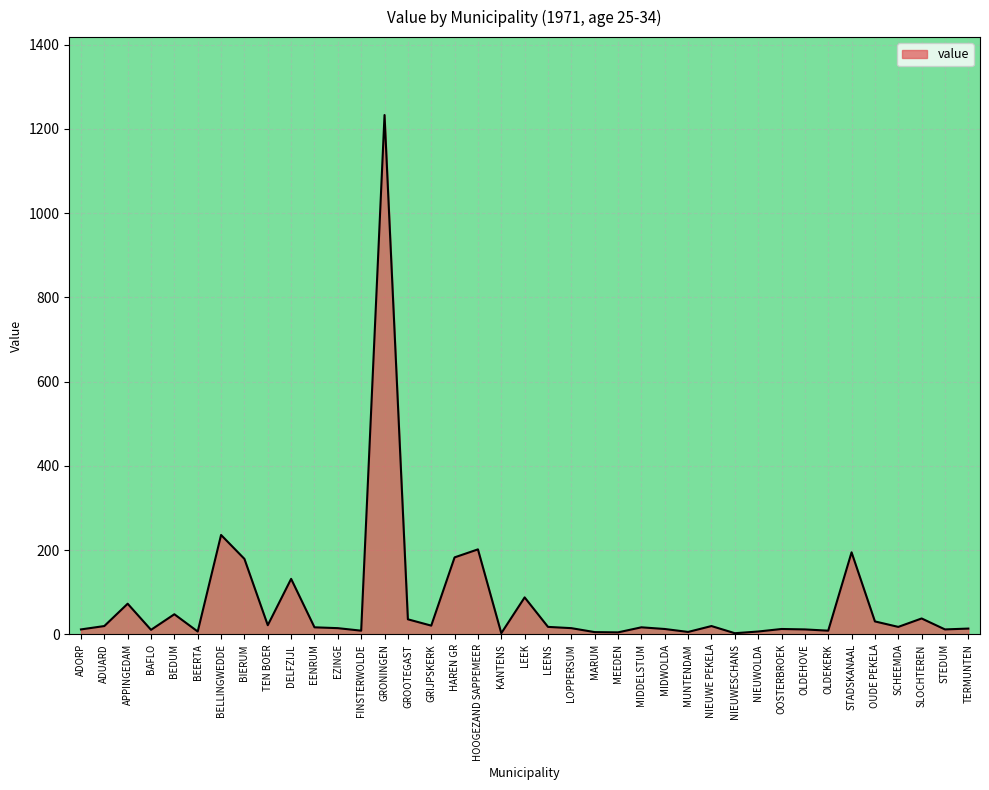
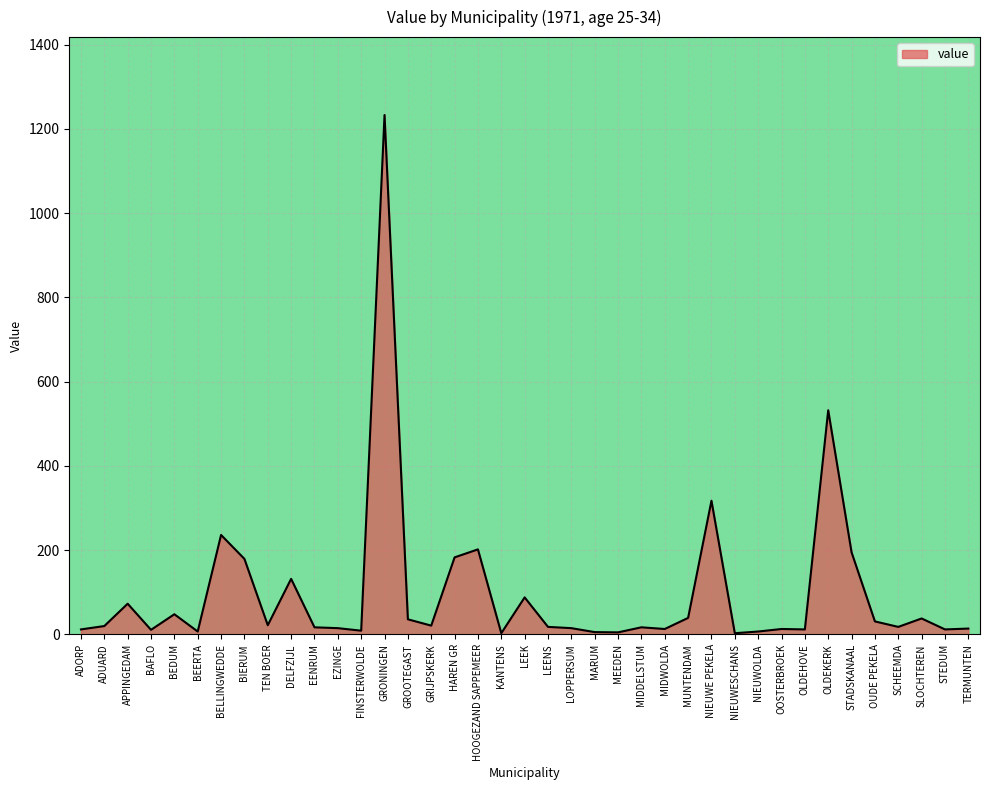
  {
    "ADORP": 10,
    "ADUARD": 20,
    "APPINGEDAM": 70,
    "BAFLO": 10,
    "BEDUM": 50,
    "BEERTA": 10,
    "BELLINGWEDDE": 240,
    "BIERUM": 180,
    "TEN BOER": 20,
    "DELFZIJL": 130,
    "EENRUM": 20,
    "EZINGE": 20,
    "FINSTERWOLDE": 10,
    "GRONINGEN": 1230,
    "GROOTEGAST": 40,
    "GRIJPSKERK": 20,
    "HAREN GR": 180,
    "HOOGEZAND SAPPEMEER": 200,
    "KANTENS": 0,
    "LEEK": 90,
    "LEENS": 20,
    "LOPPERSUM": 20,
    "MARUM": 10,
    "MEEDEN": 10,
    "MIDDELSTUM": 20,
    "MIDWOLDA": 10,
-   "MUNTENDAM": 10,
-   "NIEUWE PEKELA": 20,
+   "MUNTENDAM": 40,
+   "NIEUWE PEKELA": 320,
    "NIEUWESCHANS": 0,
    "NIEUWOLDA": 10,
    "OOSTERBROEK": 10,
    "OLDEHOVE": 10,
-   "OLDEKERK": 10,
+   "OLDEKERK": 530,
    "STADSKANAAL": 200,
    "OUDE PEKELA": 30,
    "SCHEEMDA": 20,
    "SLOCHTEREN": 40,
    "STEDUM": 10,
    "TERMUNTEN": 10
  }
